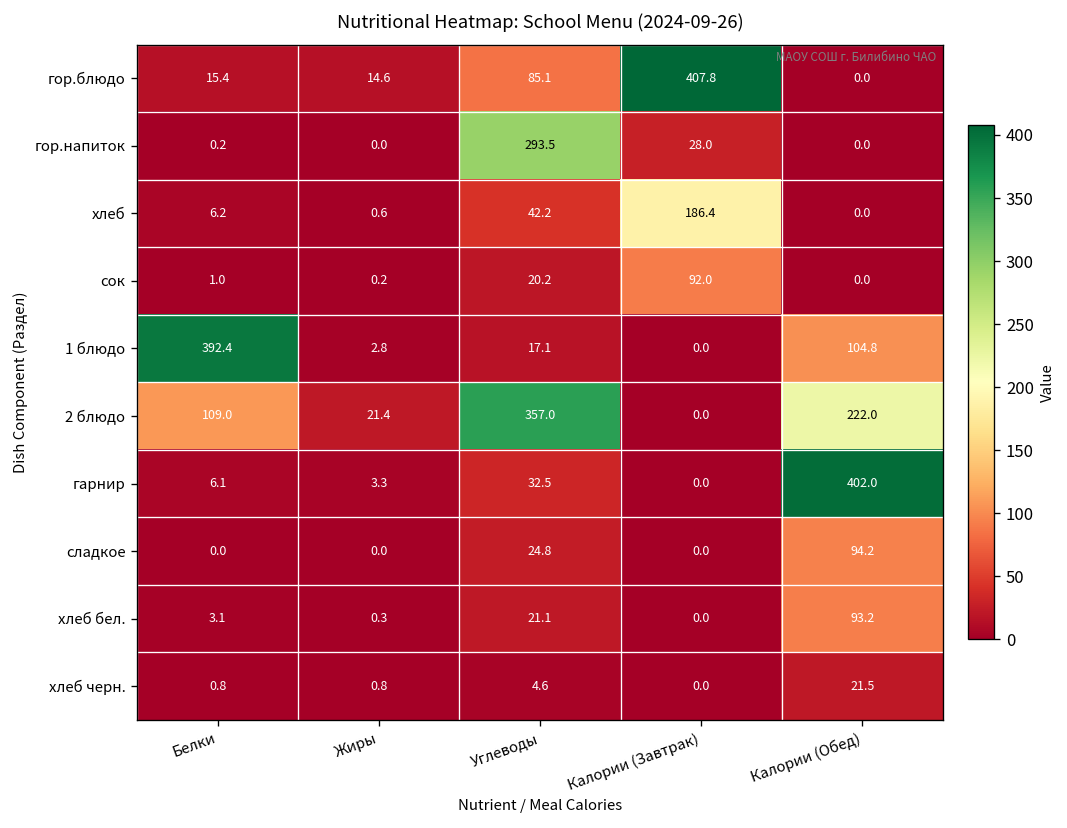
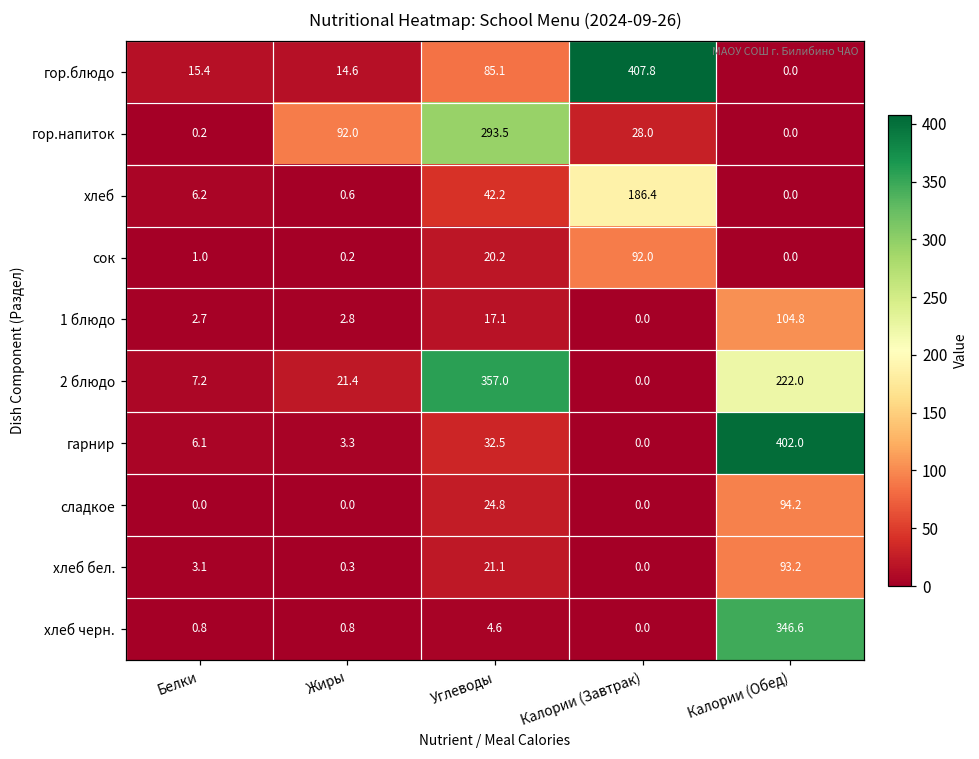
  {
    "гор.блюдо": {
      "Белки": 15.4,
      "Жиры": 14.6,
      "Углеводы": 85.1,
      "Калории (Завтрак)": 407.8
    },
    "гор.напиток": {
      "Белки": 0.2,
-     "Жиры": 0.0,
+     "Жиры": 92.0,
      "Углеводы": 293.5,
      "Калории (Завтрак)": 28.0,
      "Калории (Обед)": 0.0
    },
    "хлеб": {
      "Белки": 6.2,
      "Жиры": 0.6,
      "Углеводы": 42.2,
      "Калории (Завтрак)": 186.4,
      "Калории (Обед)": 0.0
    },
    "сок": {
      "Белки": 1.0,
      "Жиры": 0.2,
      "Углеводы": 20.2,
      "Калории (Завтрак)": 92.0,
      "Калории (Обед)": 0.0
    },
    "1 блюдо": {
-     "Белки": 392.4,
+     "Белки": 2.7,
      "Жиры": 2.8,
      "Углеводы": 17.1,
      "Калории (Завтрак)": 0.0,
      "Калории (Обед)": 104.8
    },
    "2 блюдо": {
-     "Белки": 109.0,
+     "Белки": 7.2,
      "Жиры": 21.4,
      "Углеводы": 357.0,
      "Калории (Завтрак)": 0.0,
      "Калории (Обед)": 222.0
    },
    "гарнир": {
      "Белки": 6.1,
      "Жиры": 3.3,
      "Углеводы": 32.5,
      "Калории (Завтрак)": 0.0,
      "Калории (Обед)": 402.0
    },
    "сладкое": {
      "Белки": 0.0,
      "Жиры": 0.0,
      "Углеводы": 24.8,
      "Калории (Завтрак)": 0.0,
      "Калории (Обед)": 94.2
    },
    "хлеб бел.": {
      "Белки": 3.1,
      "Жиры": 0.3,
      "Углеводы": 21.1,
      "Калории (Завтрак)": 0.0,
      "Калории (Обед)": 93.2
    },
    "хлеб черн.": {
      "Белки": 0.8,
      "Жиры": 0.8,
      "Углеводы": 4.6,
      "Калории (Завтрак)": 0.0,
-     "Калории (Обед)": 21.5
+     "Калории (Обед)": 346.6
    }
  }
